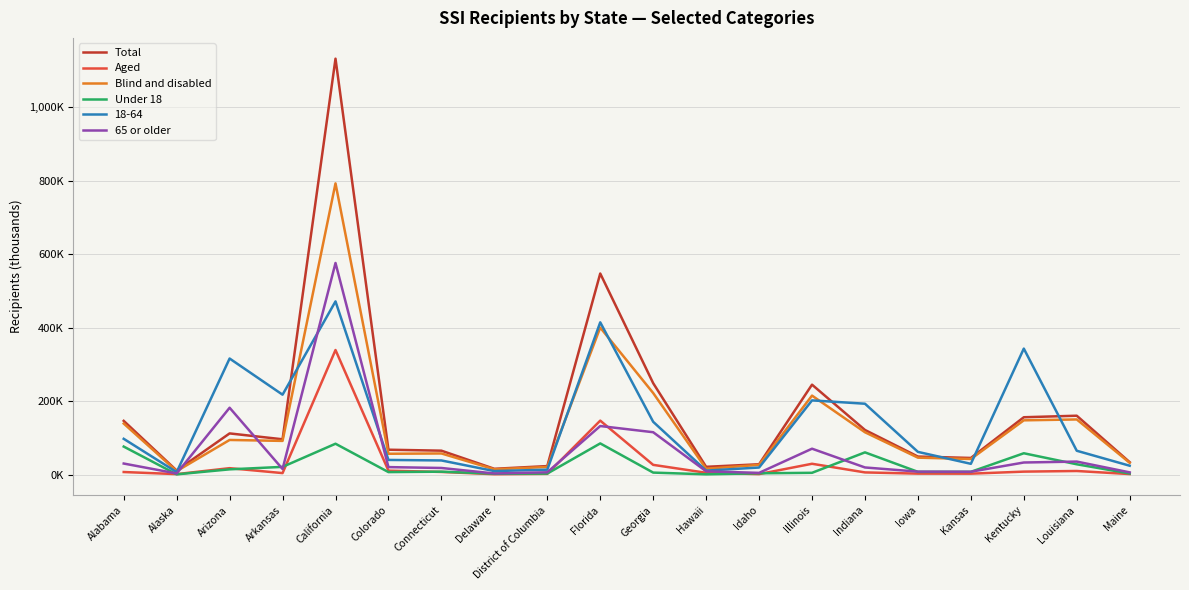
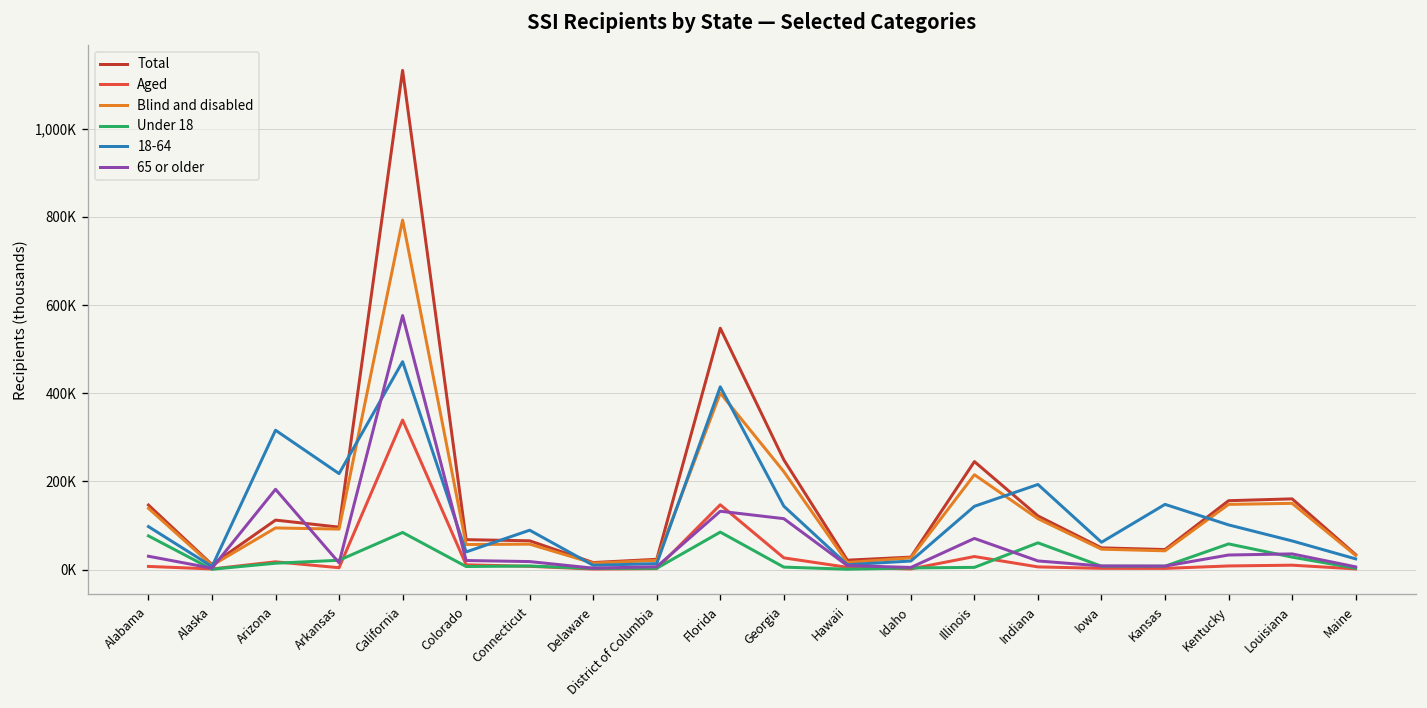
  {
    "Under 18": {
      "Alabama": "80,000",
      "California": "80,000",
      "Florida": "90,000",
      "Georgia": "10,000",
      "Illinois": "10,000",
      "Indiana": "60,000",
      "Kentucky": "60,000",
      "Louisiana": "30,000"
    },
    "18-64": {
      "Alabama": "100,000",
      "Arizona": "320,000",
      "Arkansas": "220,000",
      "California": "470,000",
      "Colorado": "40,000",
-     "Connecticut": "40,000",
+     "Connecticut": "90,000",
      "District of Columbia": "10,000",
      "Florida": "410,000",
      "Georgia": "140,000",
      "Idaho": "20,000",
-     "Illinois": "200,000",
+     "Illinois": "140,000",
      "Indiana": "190,000",
      "Iowa": "60,000",
-     "Kansas": "30,000",
-     "Kentucky": "340,000",
+     "Kansas": "150,000",
+     "Kentucky": "100,000",
      "Louisiana": "70,000",
      "Maine": "20,000"
    },
    "65 or older": {
      "Alabama": "30,000",
      "Arizona": "180,000",
      "California": "580,000",
      "Colorado": "20,000",
      "Connecticut": "20,000",
      "Florida": "130,000",
      "Georgia": "120,000",
      "Illinois": "70,000",
      "Indiana": "20,000",
      "Kentucky": "30,000",
      "Louisiana": "40,000"
    }
  }
